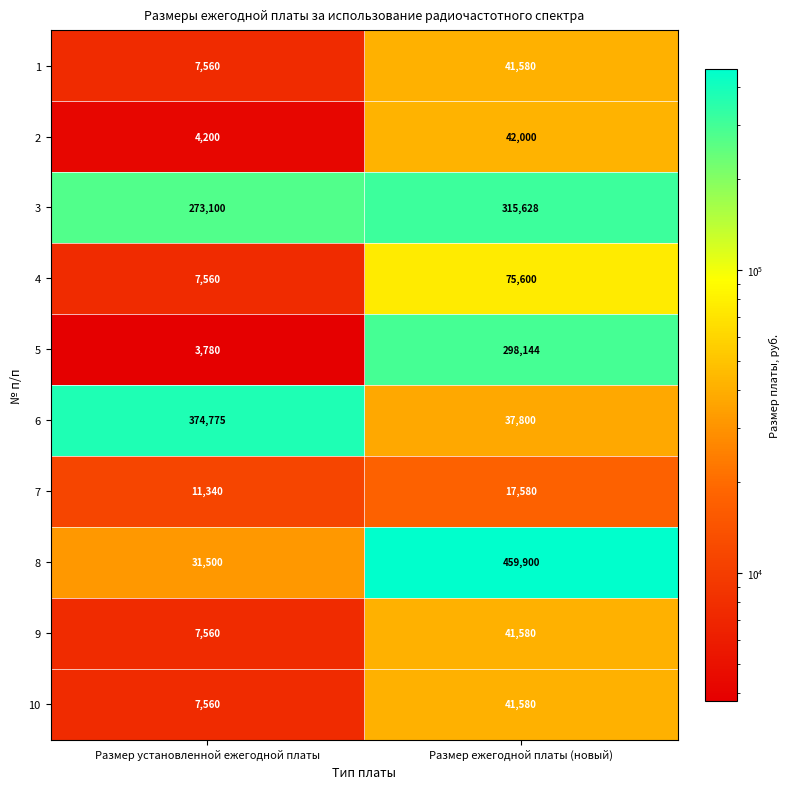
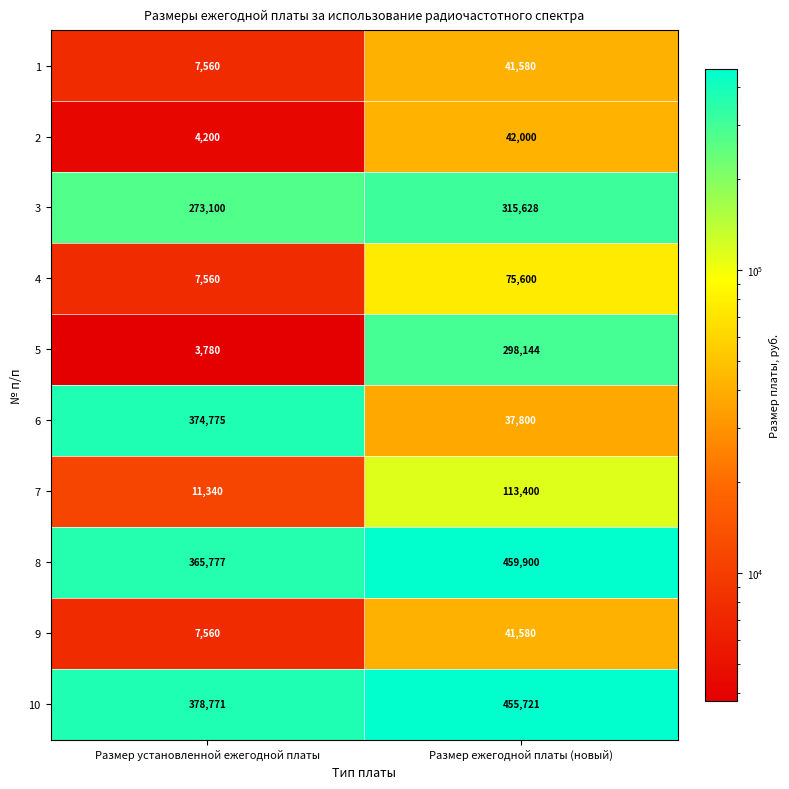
  {
    "1": {
      "Размер установленной ежегодной платы": "7,560",
      "Размер ежегодной платы (новый)": "41,580"
    },
    "2": {
      "Размер установленной ежегодной платы": "4,200",
      "Размер ежегодной платы (новый)": "42,000"
    },
    "3": {
      "Размер установленной ежегодной платы": "273,100",
      "Размер ежегодной платы (новый)": "315,628"
    },
    "4": {
      "Размер установленной ежегодной платы": "7,560",
      "Размер ежегодной платы (новый)": "75,600"
    },
    "5": {
      "Размер установленной ежегодной платы": "3,780",
      "Размер ежегодной платы (новый)": "298,144"
    },
    "6": {
      "Размер установленной ежегодной платы": "374,775",
      "Размер ежегодной платы (новый)": "37,800"
    },
    "7": {
      "Размер установленной ежегодной платы": "11,340",
-     "Размер ежегодной платы (новый)": "17,580"
+     "Размер ежегодной платы (новый)": "113,400"
    },
    "8": {
-     "Размер установленной ежегодной платы": "31,500",
+     "Размер установленной ежегодной платы": "365,777",
      "Размер ежегодной платы (новый)": "459,900"
    },
    "9": {
      "Размер установленной ежегодной платы": "7,560",
      "Размер ежегодной платы (новый)": "41,580"
    },
    "10": {
-     "Размер установленной ежегодной платы": "7,560",
-     "Размер ежегодной платы (новый)": "41,580"
+     "Размер установленной ежегодной платы": "378,771",
+     "Размер ежегодной платы (новый)": "455,721"
    }
  }
